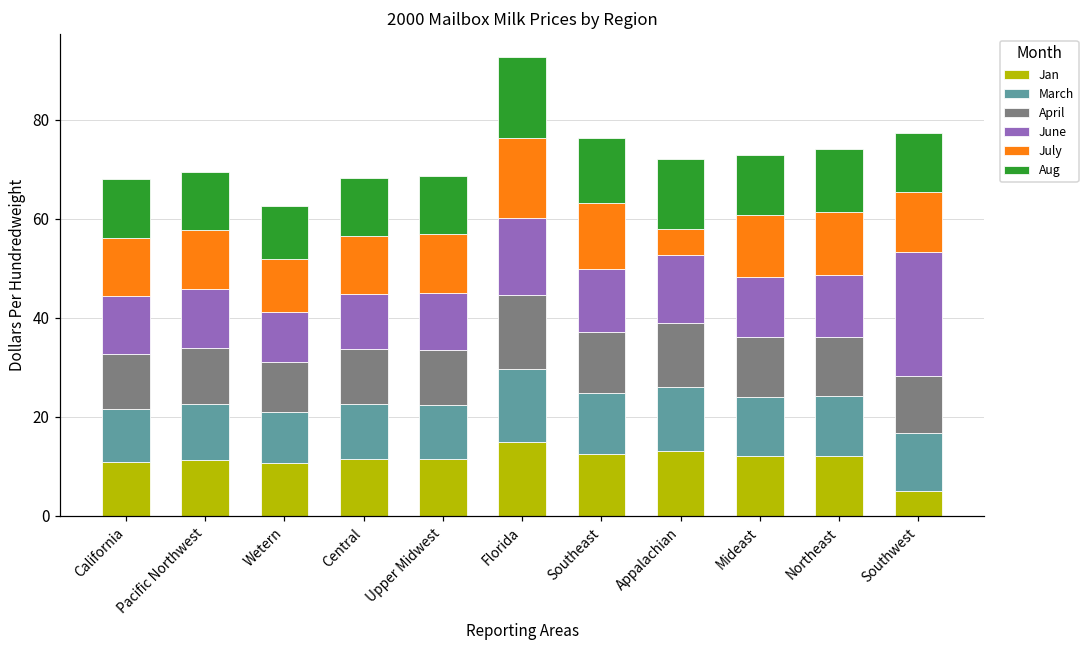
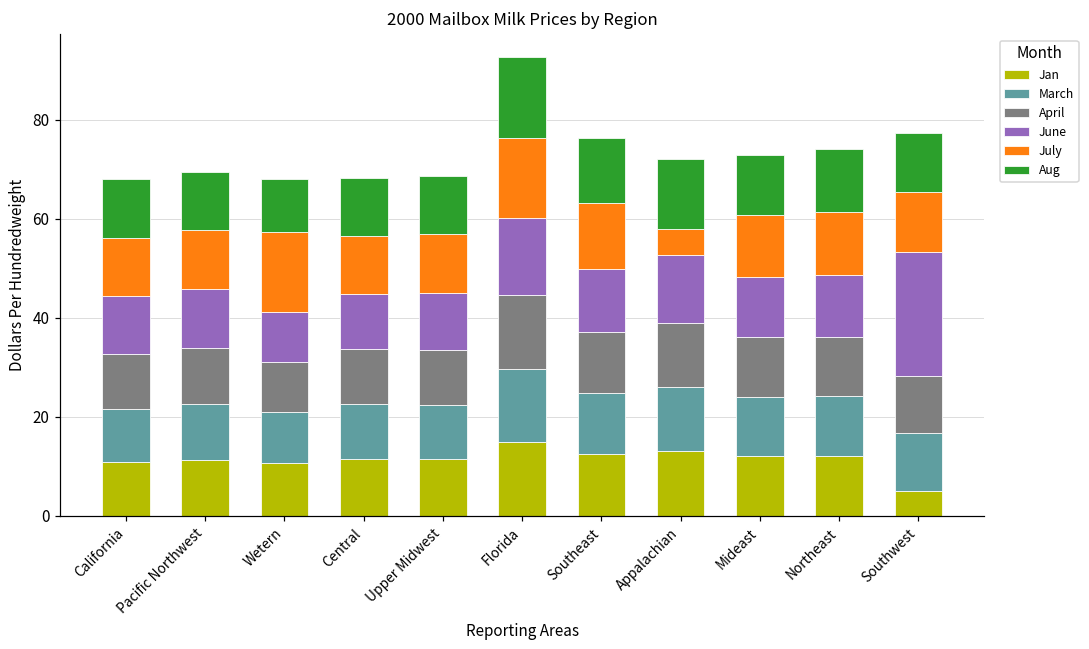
  {
    "Jan": {
      "California": 11,
      "Pacific Northwest": 11,
      "Wetern": 11,
      "Central": 12,
      "Upper Midwest": 11,
      "Florida": 15,
      "Southeast": 13,
      "Appalachian": 13,
      "Mideast": 12,
      "Northeast": 12,
      "Southwest": 5
    },
    "June": {
      "California": 12,
      "Pacific Northwest": 12,
      "Wetern": 10,
      "Central": 11,
      "Upper Midwest": 11,
      "Florida": 16,
      "Southeast": 13,
      "Appalachian": 14,
      "Mideast": 12,
      "Northeast": 13,
      "Southwest": 25
    },
    "July": {
      "California": 12,
      "Pacific Northwest": 12,
-     "Wetern": 11,
+     "Wetern": 16,
      "Central": 12,
      "Upper Midwest": 12,
      "Florida": 16,
      "Southeast": 13,
      "Appalachian": 5,
      "Mideast": 12,
      "Northeast": 13,
      "Southwest": 12
    },
    "Aug": {
      "California": 12,
      "Pacific Northwest": 12,
      "Wetern": 11,
      "Central": 12,
      "Upper Midwest": 12,
      "Florida": 16,
      "Southeast": 13,
      "Appalachian": 14,
      "Mideast": 12,
      "Northeast": 13,
      "Southwest": 12
    }
  }
